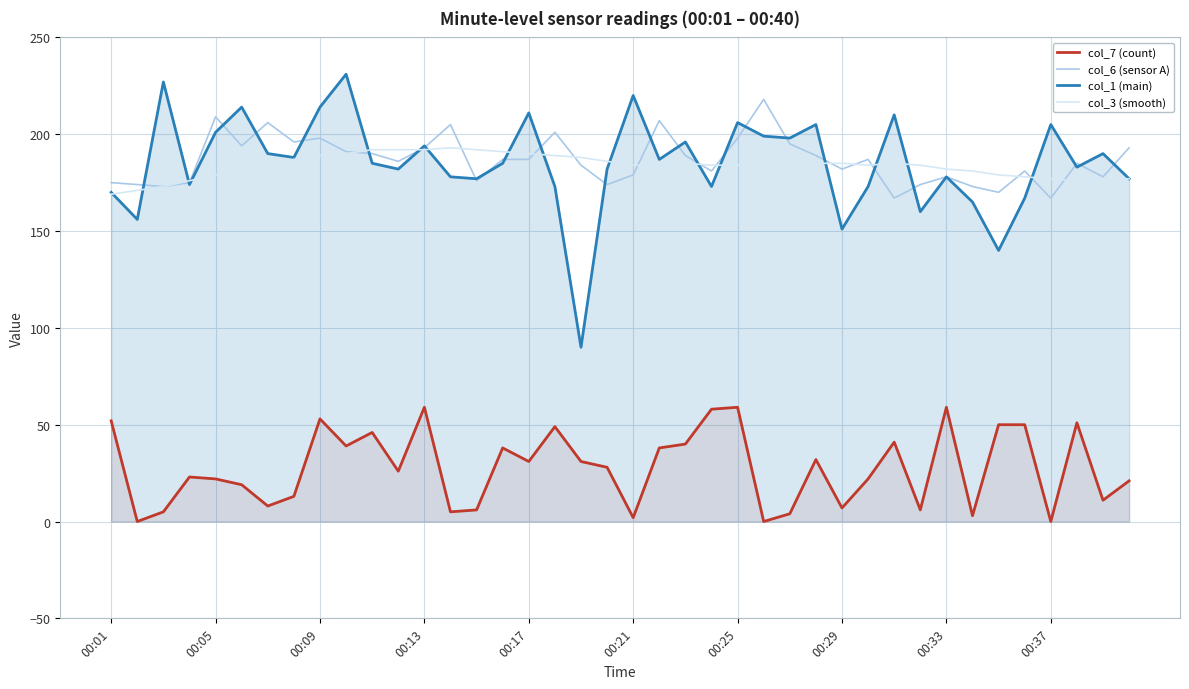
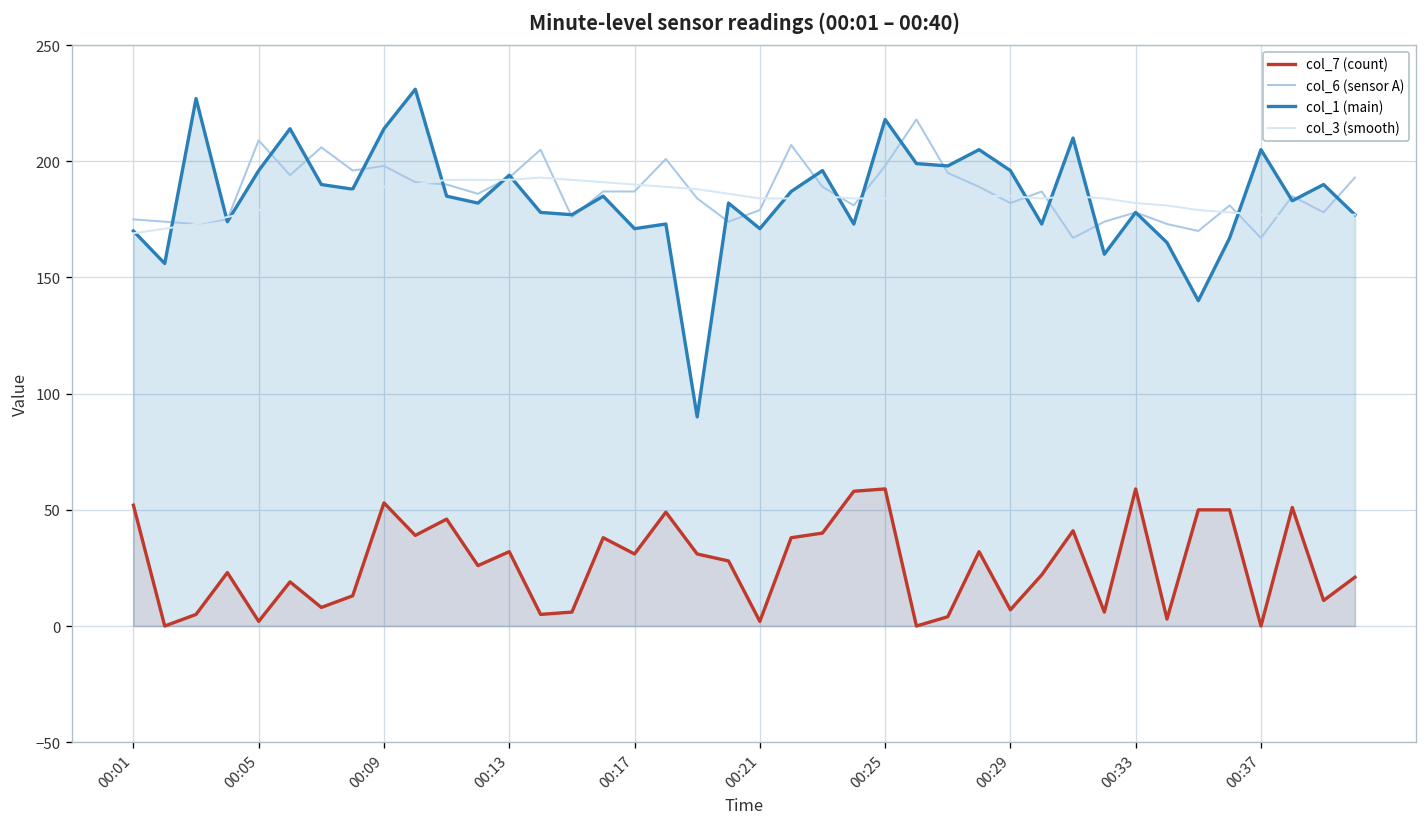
  {
    "col_7 (count)": {
      "00:01": 52,
-     "00:05": 22,
+     "00:05": 2,
      "00:09": 53,
-     "00:13": 59,
+     "00:13": 32,
      "00:17": 31,
      "00:21": 2,
      "00:25": 59,
      "00:29": 7,
      "00:33": 59,
      "00:37": 0
    },
    "col_1 (main)": {
-     "00:05": 201,
+     "00:05": 196,
      "00:09": 214,
-     "00:17": 211,
-     "00:21": 220,
-     "00:25": 206,
-     "00:29": 151,
+     "00:17": 171,
+     "00:21": 171,
+     "00:25": 218,
+     "00:29": 196,
      "00:37": 205
    }
  }
